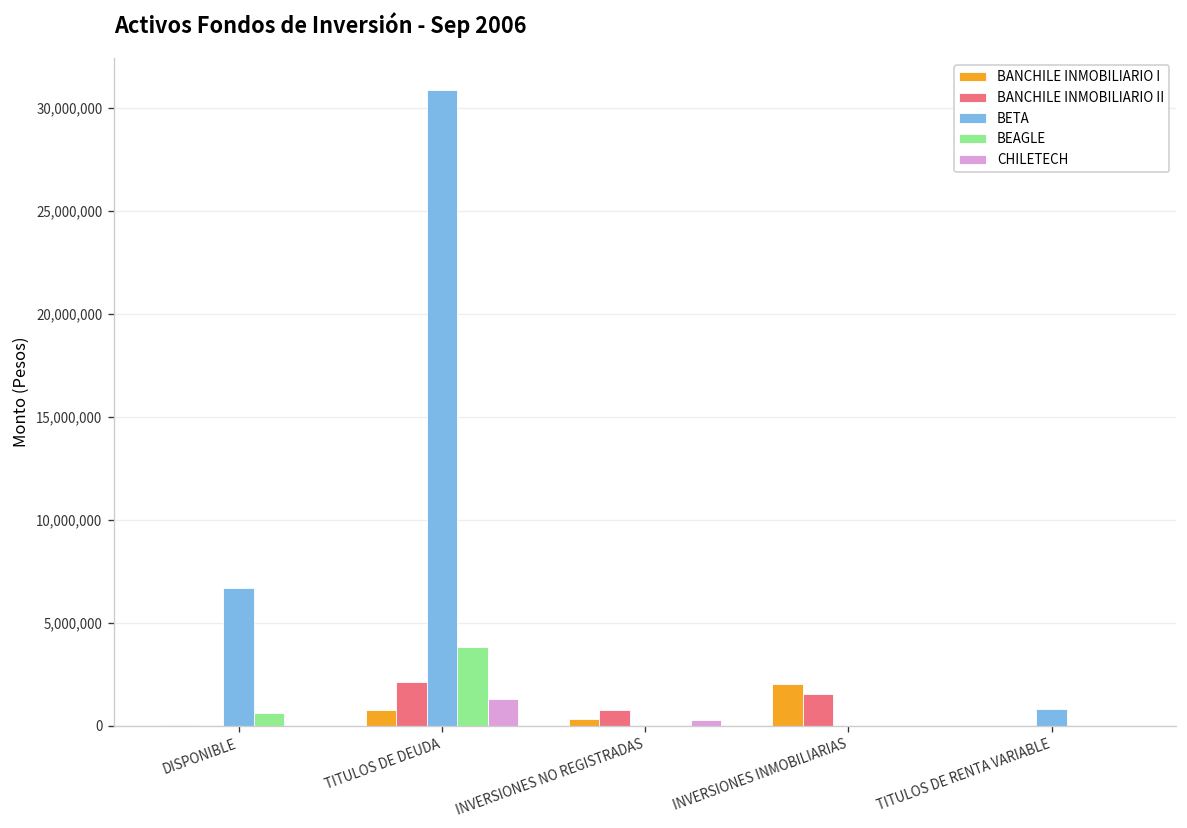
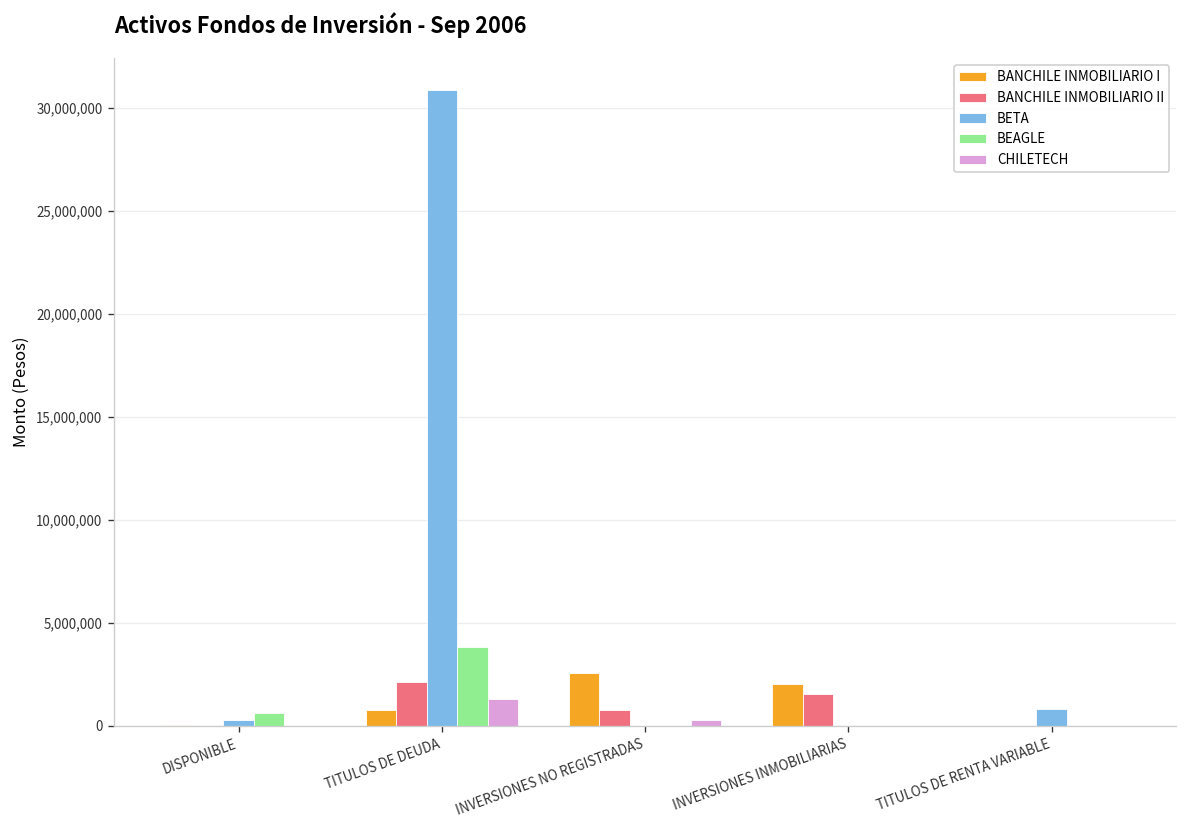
  {
    "BANCHILE INMOBILIARIO I": {
      "TITULOS DE DEUDA": "800,000",
-     "INVERSIONES NO REGISTRADAS": "300,000",
+     "INVERSIONES NO REGISTRADAS": "2,500,000",
      "INVERSIONES INMOBILIARIAS": "2,000,000",
      "TITULOS DE RENTA VARIABLE": "0"
    },
    "BANCHILE INMOBILIARIO II": {
      "TITULOS DE DEUDA": "2,100,000",
      "INVERSIONES NO REGISTRADAS": "800,000",
      "INVERSIONES INMOBILIARIAS": "1,500,000",
      "TITULOS DE RENTA VARIABLE": "0"
    },
    "BETA": {
-     "DISPONIBLE": "6,700,000",
+     "DISPONIBLE": "300,000",
      "TITULOS DE DEUDA": "30,900,000",
      "INVERSIONES NO REGISTRADAS": "0",
      "INVERSIONES INMOBILIARIAS": "0",
      "TITULOS DE RENTA VARIABLE": "800,000"
    },
    "BEAGLE": {
      "DISPONIBLE": "600,000",
      "TITULOS DE DEUDA": "3,800,000",
      "INVERSIONES NO REGISTRADAS": "0",
      "INVERSIONES INMOBILIARIAS": "0",
      "TITULOS DE RENTA VARIABLE": "0"
    },
    "CHILETECH": {
      "TITULOS DE DEUDA": "1,300,000",
      "INVERSIONES NO REGISTRADAS": "300,000",
      "INVERSIONES INMOBILIARIAS": "0",
      "TITULOS DE RENTA VARIABLE": "0"
    }
  }
